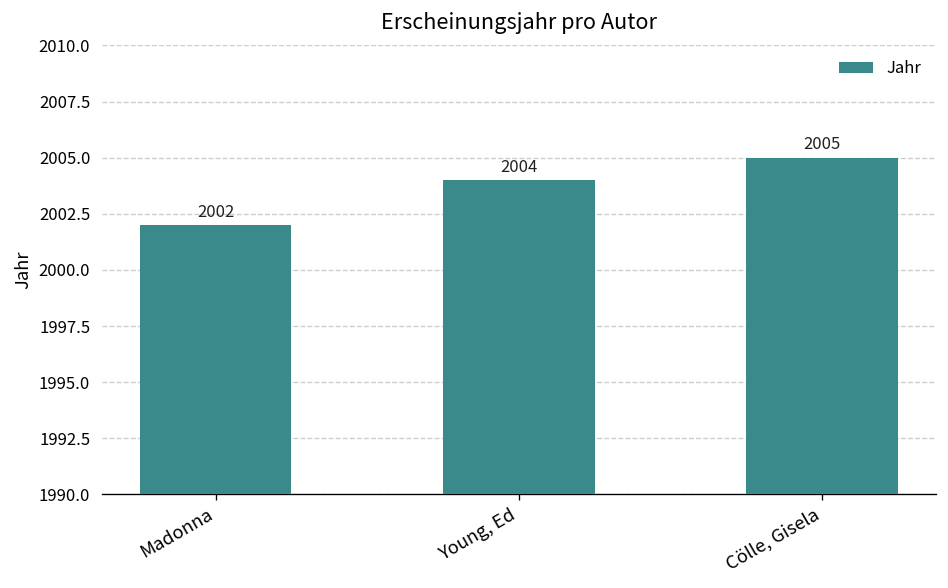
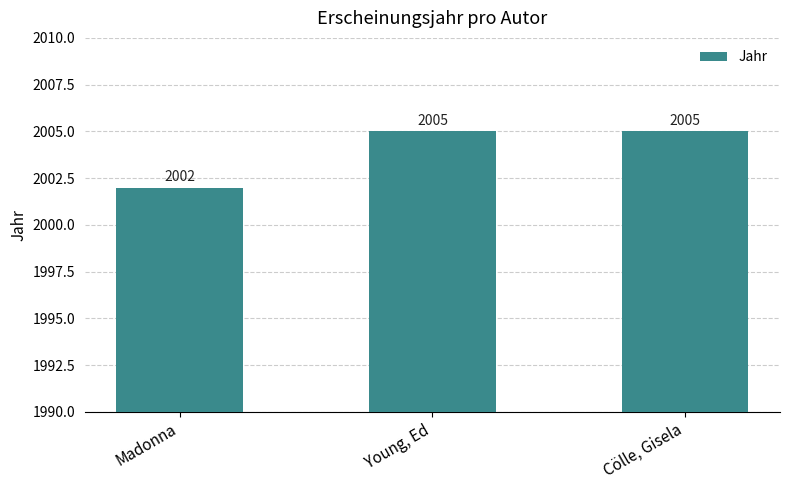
  {
    "Madonna": 2002,
-   "Young, Ed": 2004,
+   "Young, Ed": 2005,
    "Cölle, Gisela": 2005
  }
